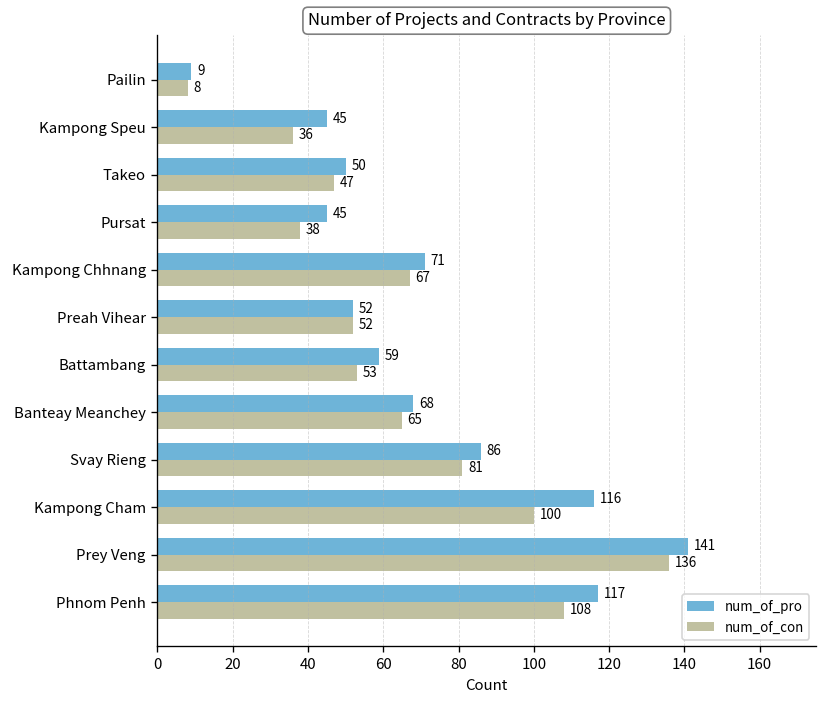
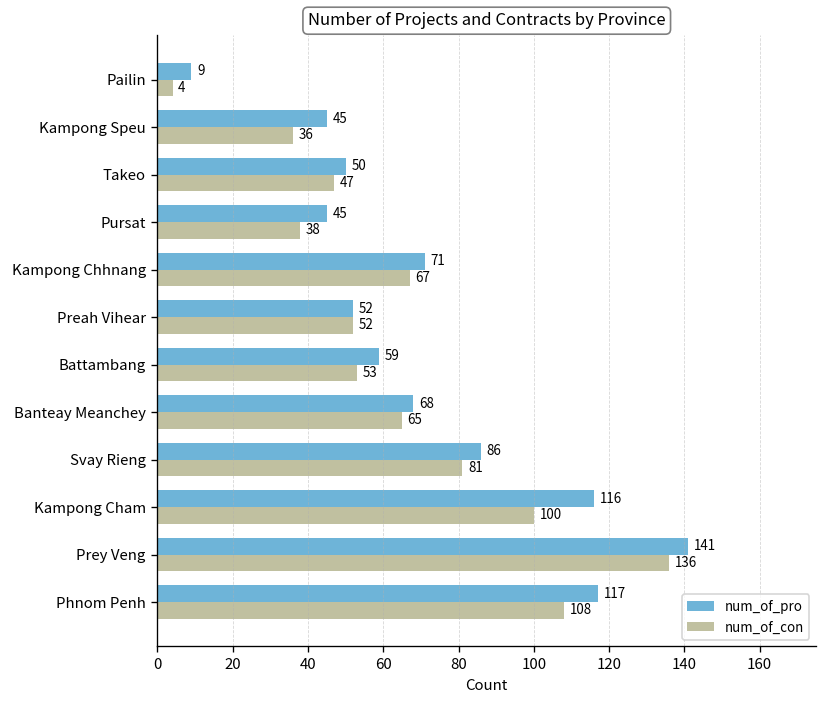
  {
    "num_of_pro": {
      "Pailin": 9,
      "Kampong Speu": 45,
      "Takeo": 50,
      "Pursat": 45,
      "Kampong Chhnang": 71,
      "Preah Vihear": 52,
      "Battambang": 59,
      "Banteay Meanchey": 68,
      "Svay Rieng": 86,
      "Kampong Cham": 116,
      "Prey Veng": 141,
      "Phnom Penh": 117
    },
    "num_of_con": {
-     "Pailin": 8,
+     "Pailin": 4,
      "Kampong Speu": 36,
      "Takeo": 47,
      "Pursat": 38,
      "Kampong Chhnang": 67,
      "Preah Vihear": 52,
      "Battambang": 53,
      "Banteay Meanchey": 65,
      "Svay Rieng": 81,
      "Kampong Cham": 100,
      "Prey Veng": 136,
      "Phnom Penh": 108
    }
  }
